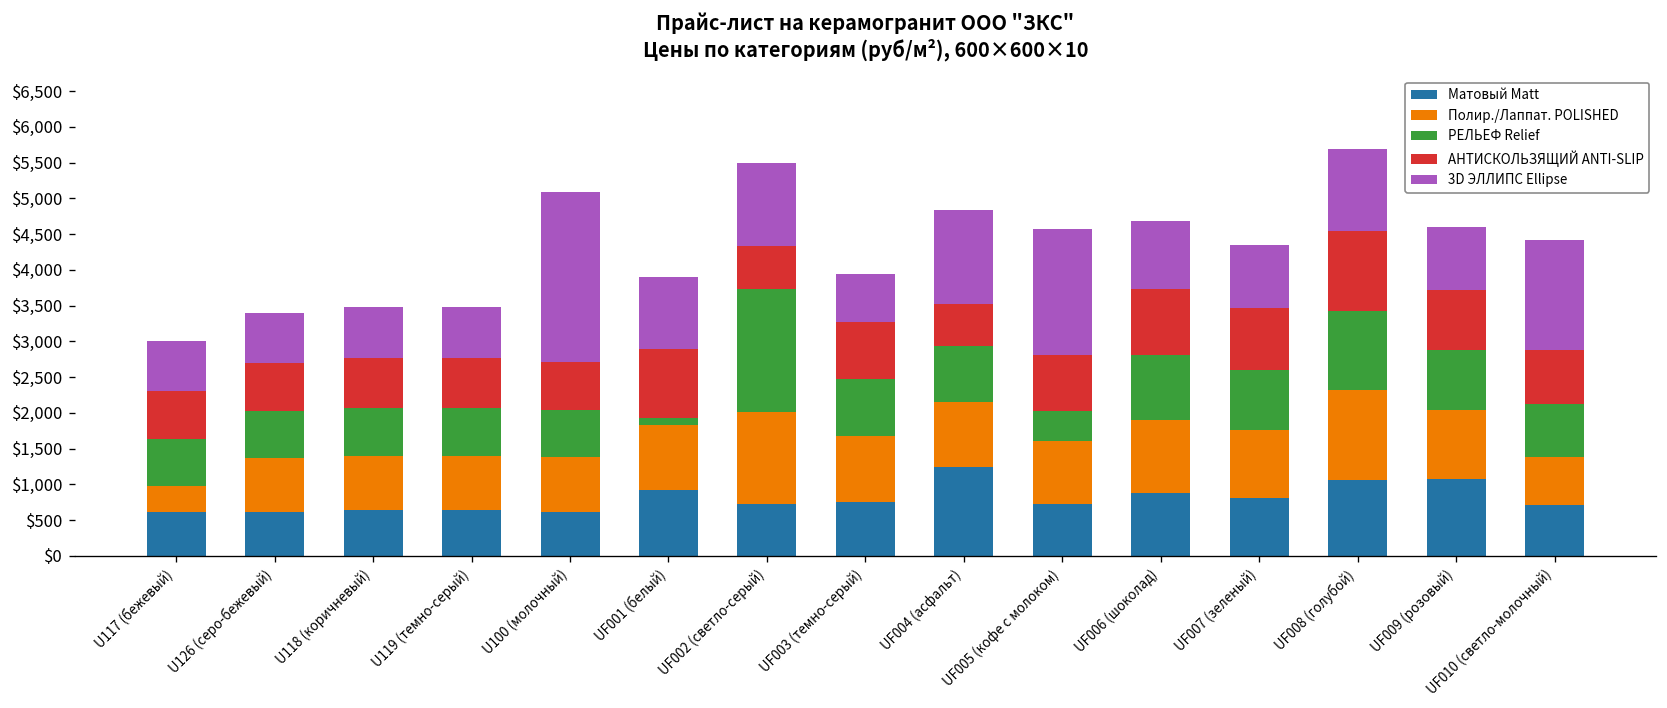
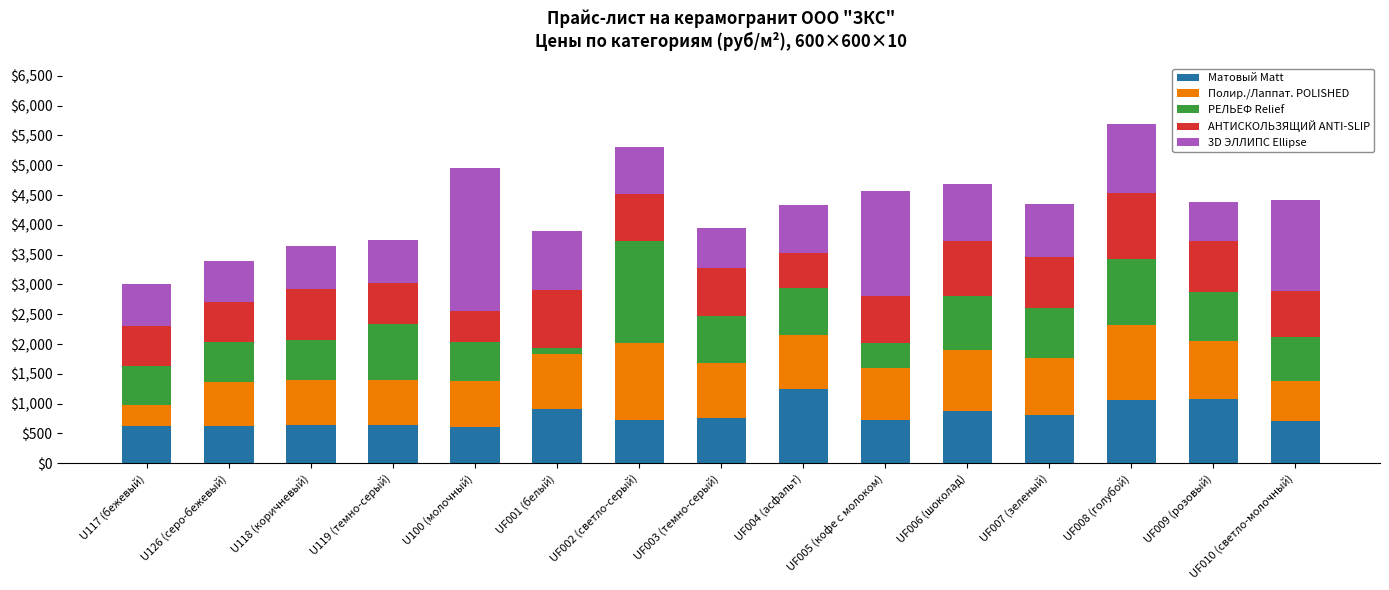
  {
    "Матовый Matt": {
      "U117 (бежевый)": "$600",
      "U126 (серо-бежевый)": "$600",
      "U118 (коричневый)": "$600",
      "U119 (темно-серый)": "$600",
      "U100 (молочный)": "$600",
      "UF001 (белый)": "$900",
      "UF002 (светло-серый)": "$700",
      "UF003 (темно-серый)": "$800",
      "UF004 (асфальт)": "$1,300",
      "UF005 (кофе с молоком)": "$700",
      "UF006 (шоколад)": "$900",
      "UF007 (зеленый)": "$800",
      "UF008 (голубой)": "$1,100",
      "UF009 (розовый)": "$1,100",
      "UF010 (светло-молочный)": "$700"
    },
    "Полир./Лаппат. POLISHED": {
      "U117 (бежевый)": "$400",
      "U126 (серо-бежевый)": "$800",
      "U118 (коричневый)": "$800",
      "U119 (темно-серый)": "$800",
      "U100 (молочный)": "$800",
      "UF001 (белый)": "$900",
      "UF002 (светло-серый)": "$1,300",
      "UF003 (темно-серый)": "$900",
      "UF004 (асфальт)": "$900",
      "UF005 (кофе с молоком)": "$900",
      "UF006 (шоколад)": "$1,000",
      "UF007 (зеленый)": "$1,000",
      "UF008 (голубой)": "$1,200",
      "UF009 (розовый)": "$1,000",
      "UF010 (светло-молочный)": "$700"
    },
    "РЕЛЬЕФ Relief": {
      "U117 (бежевый)": "$700",
      "U126 (серо-бежевый)": "$700",
      "U118 (коричневый)": "$700",
-     "U119 (темно-серый)": "$700",
+     "U119 (темно-серый)": "$900",
      "U100 (молочный)": "$700",
      "UF001 (белый)": "$100",
      "UF002 (светло-серый)": "$1,700",
      "UF003 (темно-серый)": "$800",
      "UF004 (асфальт)": "$800",
      "UF005 (кофе с молоком)": "$400",
      "UF006 (шоколад)": "$900",
      "UF007 (зеленый)": "$800",
      "UF008 (голубой)": "$1,100",
      "UF009 (розовый)": "$800",
      "UF010 (светло-молочный)": "$700"
    },
    "АНТИСКОЛЬЗЯЩИЙ ANTI-SLIP": {
      "U117 (бежевый)": "$700",
      "U126 (серо-бежевый)": "$700",
-     "U118 (коричневый)": "$700",
+     "U118 (коричневый)": "$900",
      "U119 (темно-серый)": "$700",
-     "U100 (молочный)": "$700",
+     "U100 (молочный)": "$500",
      "UF001 (белый)": "$1,000",
-     "UF002 (светло-серый)": "$600",
+     "UF002 (светло-серый)": "$800",
      "UF003 (темно-серый)": "$800",
      "UF004 (асфальт)": "$600",
      "UF005 (кофе с молоком)": "$800",
      "UF006 (шоколад)": "$900",
      "UF007 (зеленый)": "$900",
      "UF008 (голубой)": "$1,100",
      "UF009 (розовый)": "$800",
      "UF010 (светло-молочный)": "$800"
    },
    "3D ЭЛЛИПС Ellipse": {
      "U117 (бежевый)": "$700",
      "U126 (серо-бежевый)": "$700",
      "U118 (коричневый)": "$700",
      "U119 (темно-серый)": "$700",
      "U100 (молочный)": "$2,400",
      "UF001 (белый)": "$1,000",
-     "UF002 (светло-серый)": "$1,200",
+     "UF002 (светло-серый)": "$800",
      "UF003 (темно-серый)": "$700",
-     "UF004 (асфальт)": "$1,300",
+     "UF004 (асфальт)": "$800",
      "UF005 (кофе с молоком)": "$1,800",
      "UF006 (шоколад)": "$1,000",
      "UF007 (зеленый)": "$900",
      "UF008 (голубой)": "$1,100",
-     "UF009 (розовый)": "$900",
+     "UF009 (розовый)": "$700",
      "UF010 (светло-молочный)": "$1,500"
    }
  }
